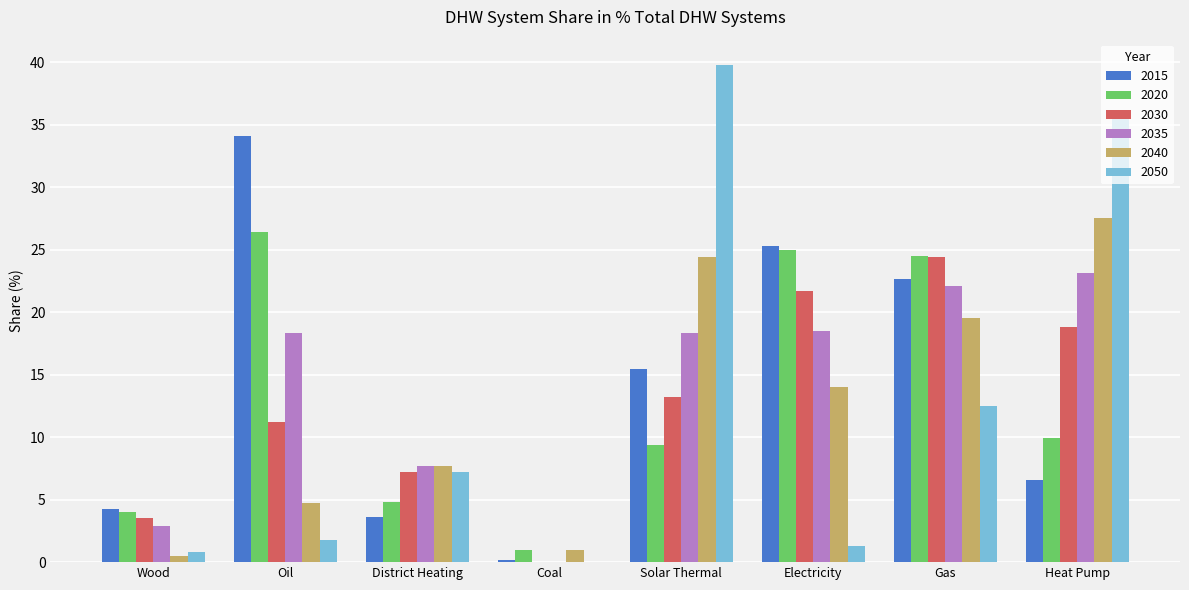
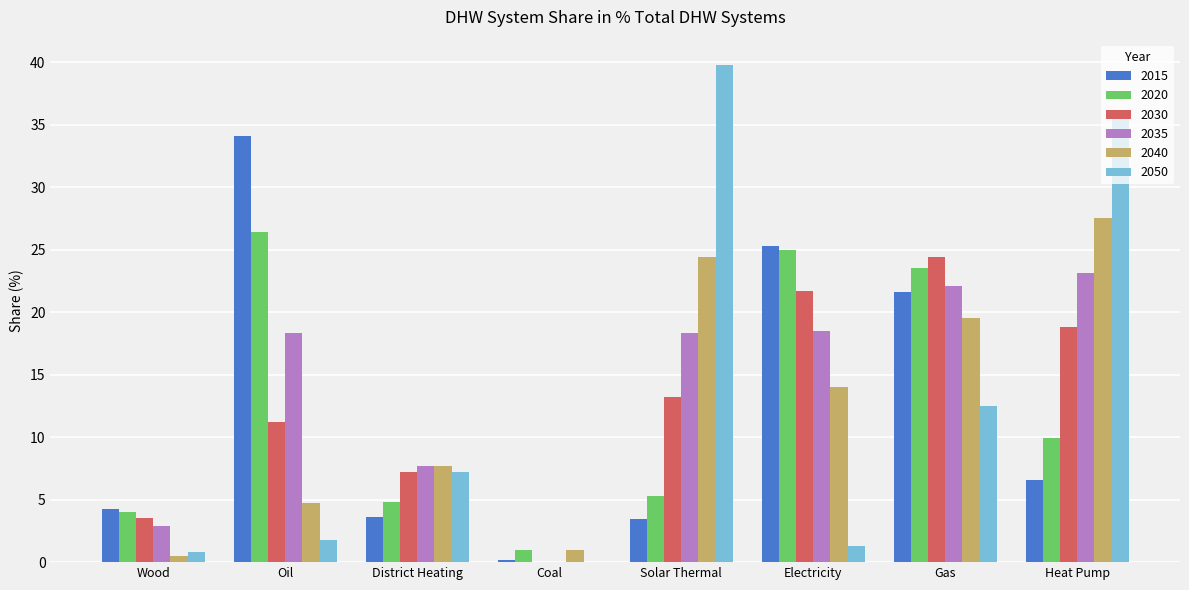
  {
    "2015": {
      "Wood": 4.3,
      "Oil": 34.1,
      "District Heating": 3.6,
-     "Solar Thermal": 15.4,
+     "Solar Thermal": 3.5,
      "Electricity": 25.3,
-     "Gas": 22.6,
+     "Gas": 21.6,
      "Heat Pump": 6.6
    },
    "2020": {
      "Wood": 4.0,
      "Oil": 26.4,
      "District Heating": 4.8,
      "Coal": 1.0,
-     "Solar Thermal": 9.4,
+     "Solar Thermal": 5.3,
      "Electricity": 25.0,
-     "Gas": 24.5,
+     "Gas": 23.5,
      "Heat Pump": 9.9
    },
    "2030": {
      "Wood": 3.5,
      "Oil": 11.2,
      "District Heating": 7.2,
      "Coal": 0.0,
      "Solar Thermal": 13.2,
      "Electricity": 21.7,
      "Gas": 24.4,
      "Heat Pump": 18.8
    },
    "2035": {
      "Wood": 2.9,
      "Oil": 18.3,
      "District Heating": 7.7,
      "Coal": 0.0,
      "Solar Thermal": 18.3,
      "Electricity": 18.5,
      "Gas": 22.1,
      "Heat Pump": 23.1
    },
    "2040": {
      "Wood": 0.5,
      "Oil": 4.7,
      "District Heating": 7.7,
      "Coal": 1.0,
      "Solar Thermal": 24.4,
      "Electricity": 14.0,
      "Gas": 19.5,
      "Heat Pump": 27.5
    },
    "2050": {
      "Wood": 0.8,
      "Oil": 1.8,
      "District Heating": 7.2,
      "Coal": 0.0,
      "Solar Thermal": 39.8,
      "Electricity": 1.3,
      "Gas": 12.5
    }
  }
